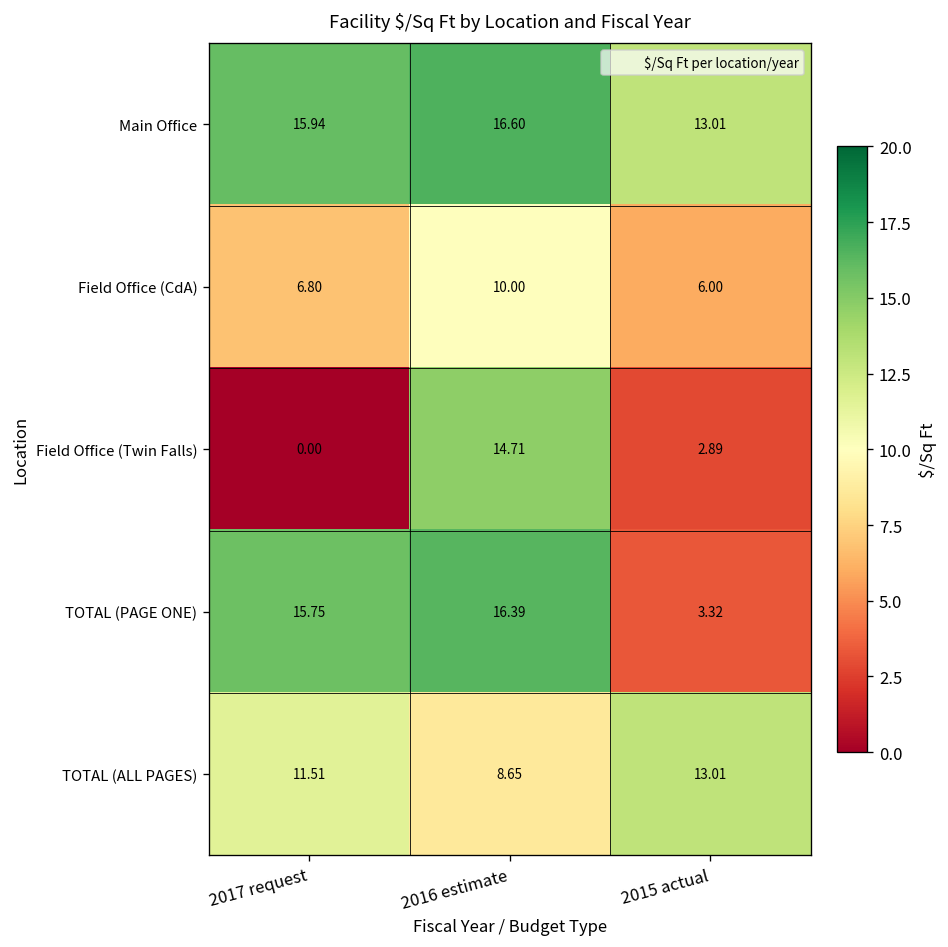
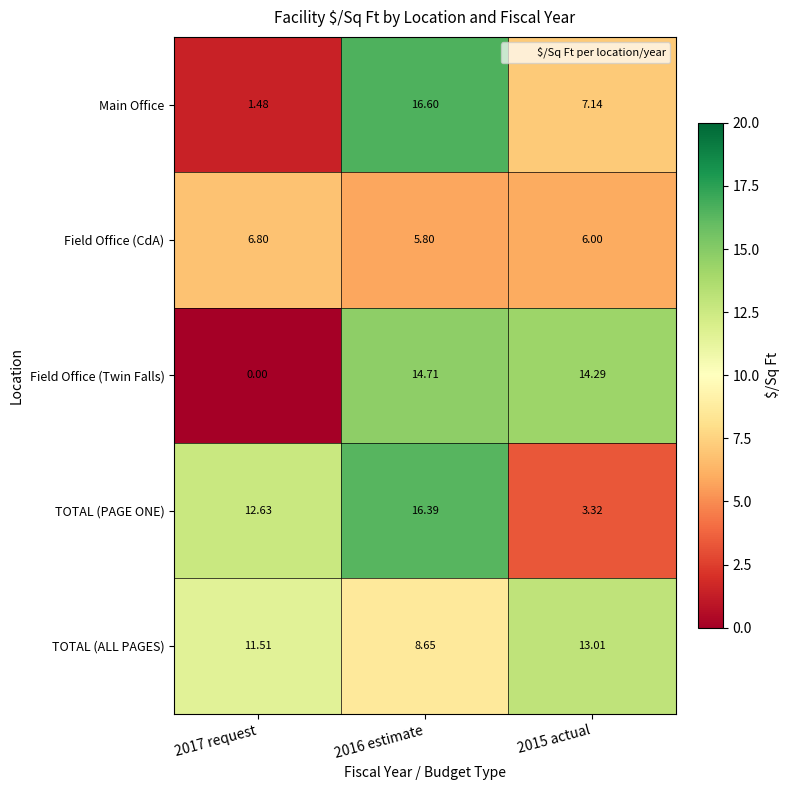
  {
    "Main Office": {
-     "2017 request": 15.94,
+     "2017 request": 1.48,
      "2016 estimate": 16.60,
-     "2015 actual": 13.01
+     "2015 actual": 7.14
    },
    "Field Office (CdA)": {
      "2017 request": 6.80,
-     "2016 estimate": 10.00,
+     "2016 estimate": 5.80,
      "2015 actual": 6.00
    },
    "Field Office (Twin Falls)": {
      "2017 request": 0.00,
      "2016 estimate": 14.71,
-     "2015 actual": 2.89
+     "2015 actual": 14.29
    },
    "TOTAL (PAGE ONE)": {
-     "2017 request": 15.75,
+     "2017 request": 12.63,
      "2016 estimate": 16.39,
      "2015 actual": 3.32
    },
    "TOTAL (ALL PAGES)": {
      "2017 request": 11.51,
      "2016 estimate": 8.65,
      "2015 actual": 13.01
    }
  }
